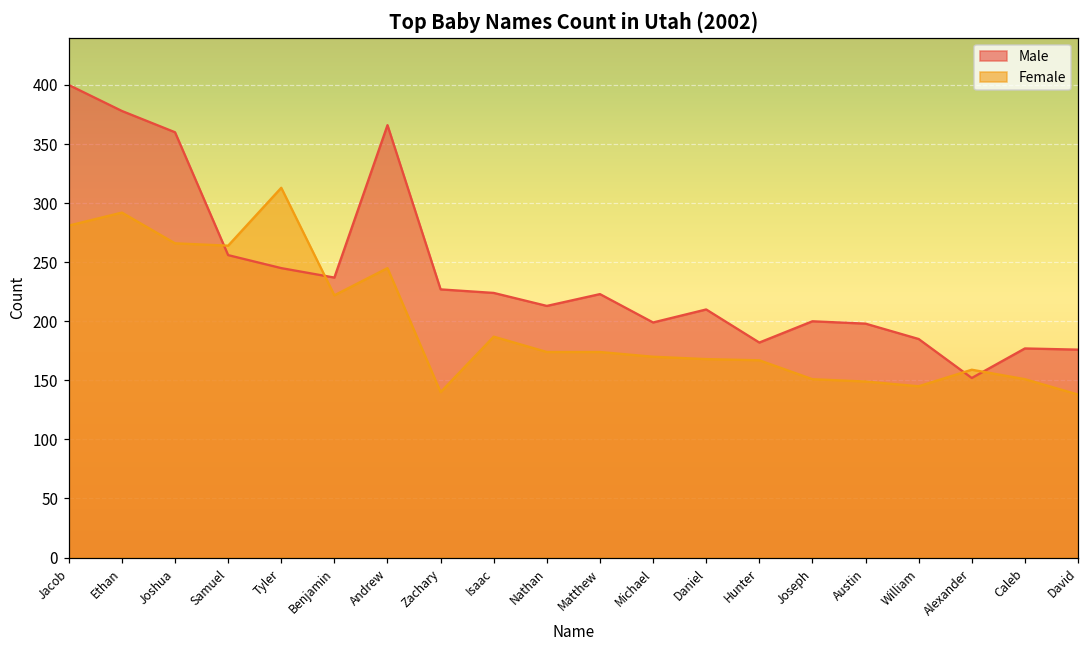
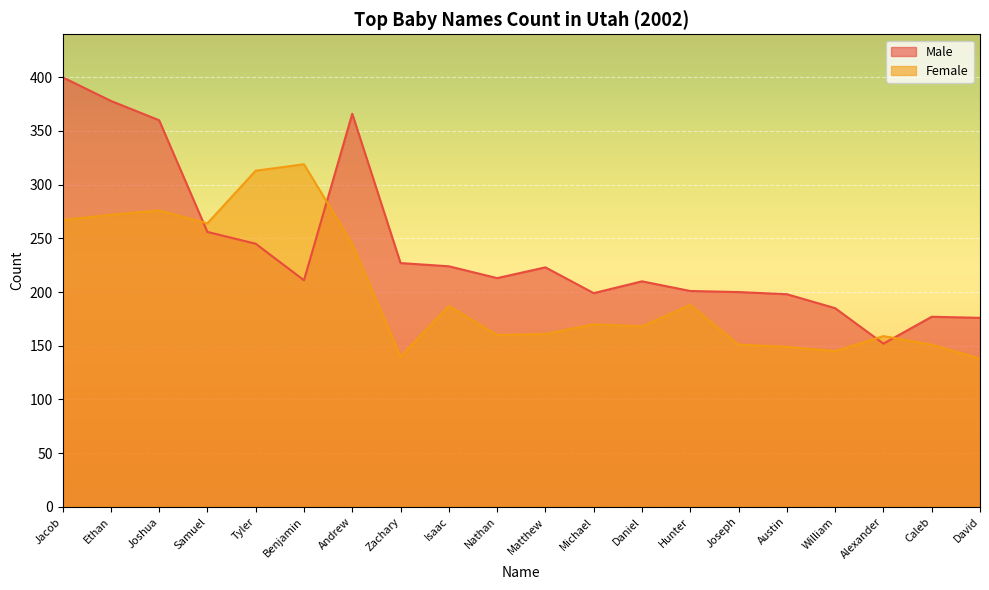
  {
    "Male": {
      "Jacob": 400,
      "Ethan": 378,
      "Joshua": 360,
      "Samuel": 256,
      "Tyler": 245,
-     "Benjamin": 237,
+     "Benjamin": 211,
      "Andrew": 366,
      "Zachary": 227,
      "Isaac": 224,
      "Nathan": 213,
      "Matthew": 223,
      "Michael": 199,
      "Daniel": 210,
-     "Hunter": 182,
+     "Hunter": 201,
      "Joseph": 200,
      "Austin": 198,
      "William": 185,
      "Alexander": 152,
      "Caleb": 177,
      "David": 176
    },
    "Female": {
-     "Jacob": 281,
-     "Ethan": 292,
-     "Joshua": 266,
+     "Jacob": 267,
+     "Ethan": 272,
+     "Joshua": 276,
      "Samuel": 264,
      "Tyler": 313,
-     "Benjamin": 222,
+     "Benjamin": 319,
      "Andrew": 245,
      "Zachary": 140,
      "Isaac": 187,
-     "Nathan": 174,
-     "Matthew": 174,
+     "Nathan": 160,
+     "Matthew": 161,
      "Michael": 170,
      "Daniel": 168,
-     "Hunter": 167,
+     "Hunter": 188,
      "Joseph": 151,
      "Austin": 149,
      "William": 145,
      "Alexander": 159,
      "Caleb": 151,
      "David": 138
    }
  }
